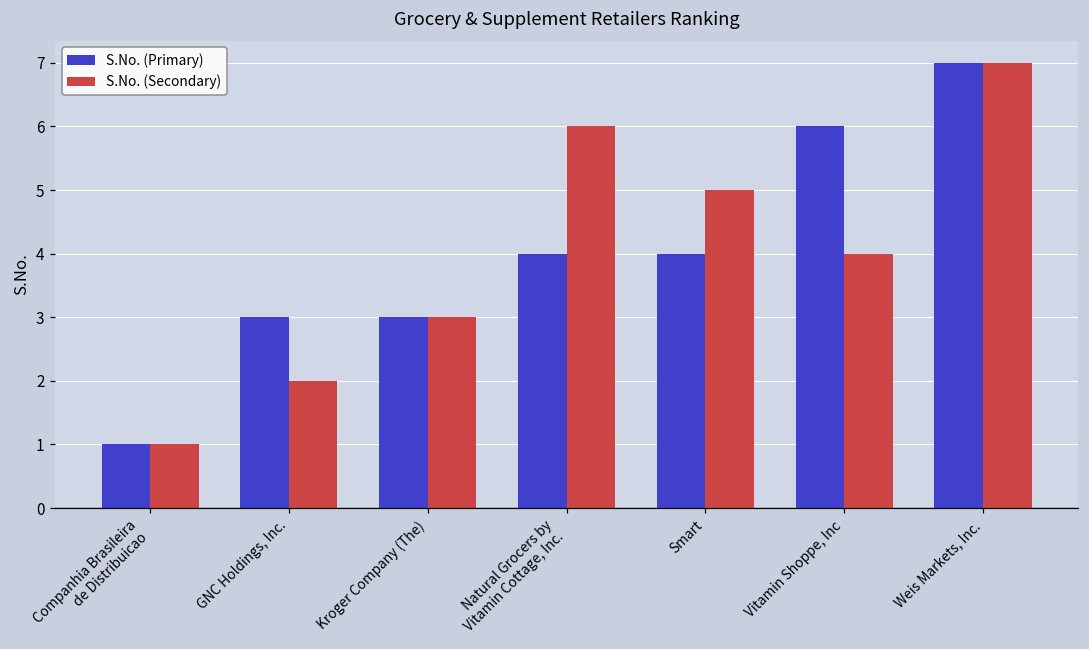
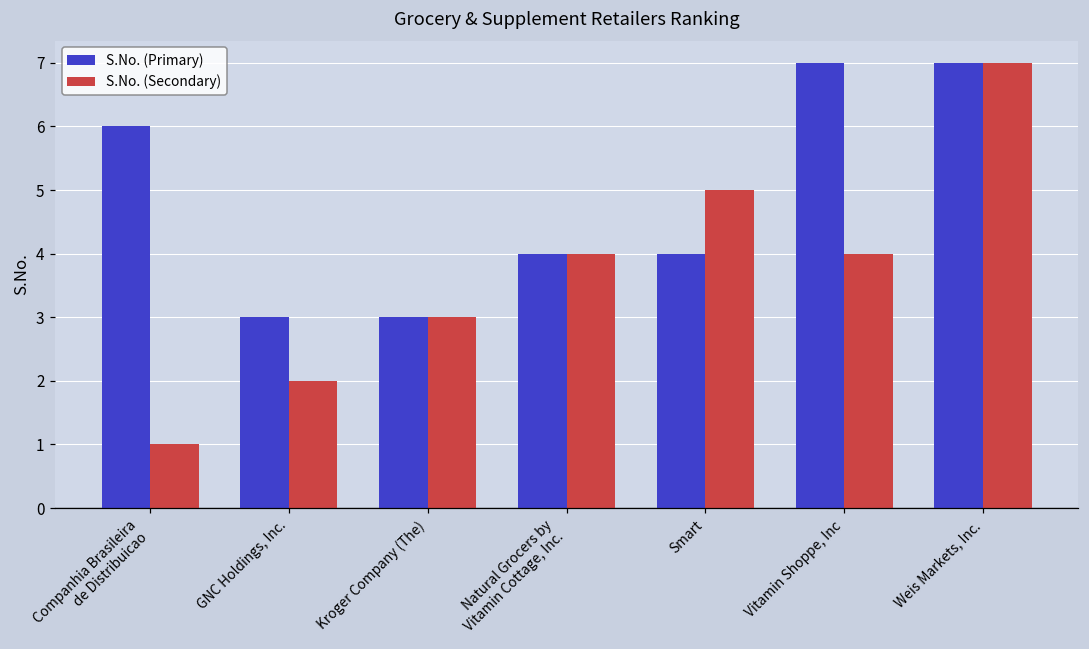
  {
    "S.No. (Primary)": {
-     "Companhia Brasileira de Distribuicao": 1,
+     "Companhia Brasileira de Distribuicao": 6,
      "GNC Holdings, Inc.": 3,
      "Kroger Company (The)": 3,
      "Natural Grocers by Vitamin Cottage, Inc.": 4,
      "Smart": 4,
-     "Vitamin Shoppe, Inc": 6,
+     "Vitamin Shoppe, Inc": 7,
      "Weis Markets, Inc.": 7
    },
    "S.No. (Secondary)": {
      "Companhia Brasileira de Distribuicao": 1,
      "GNC Holdings, Inc.": 2,
      "Kroger Company (The)": 3,
-     "Natural Grocers by Vitamin Cottage, Inc.": 6,
+     "Natural Grocers by Vitamin Cottage, Inc.": 4,
      "Smart": 5,
      "Vitamin Shoppe, Inc": 4,
      "Weis Markets, Inc.": 7
    }
  }
